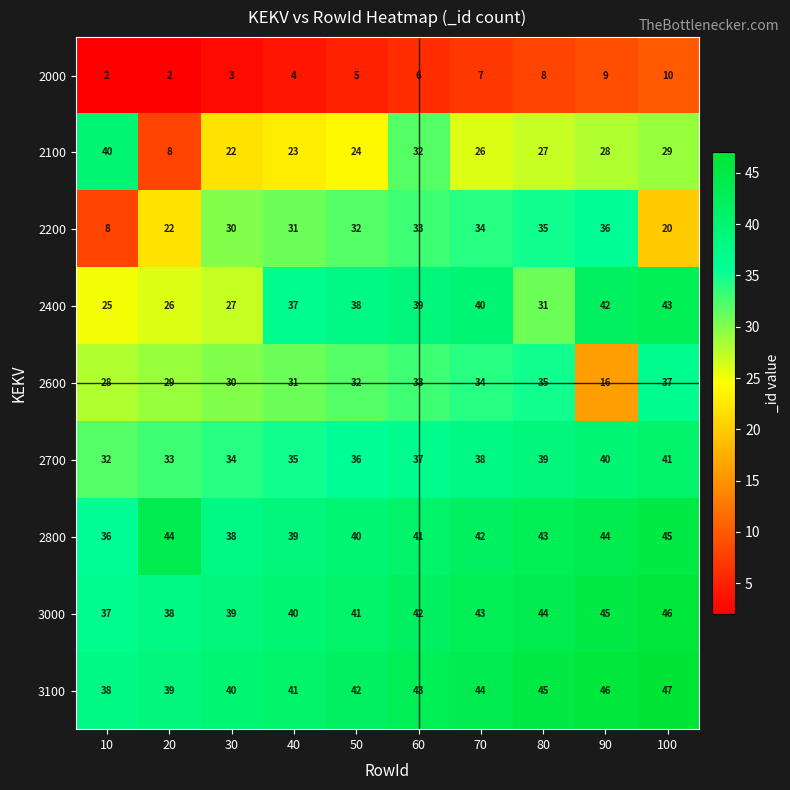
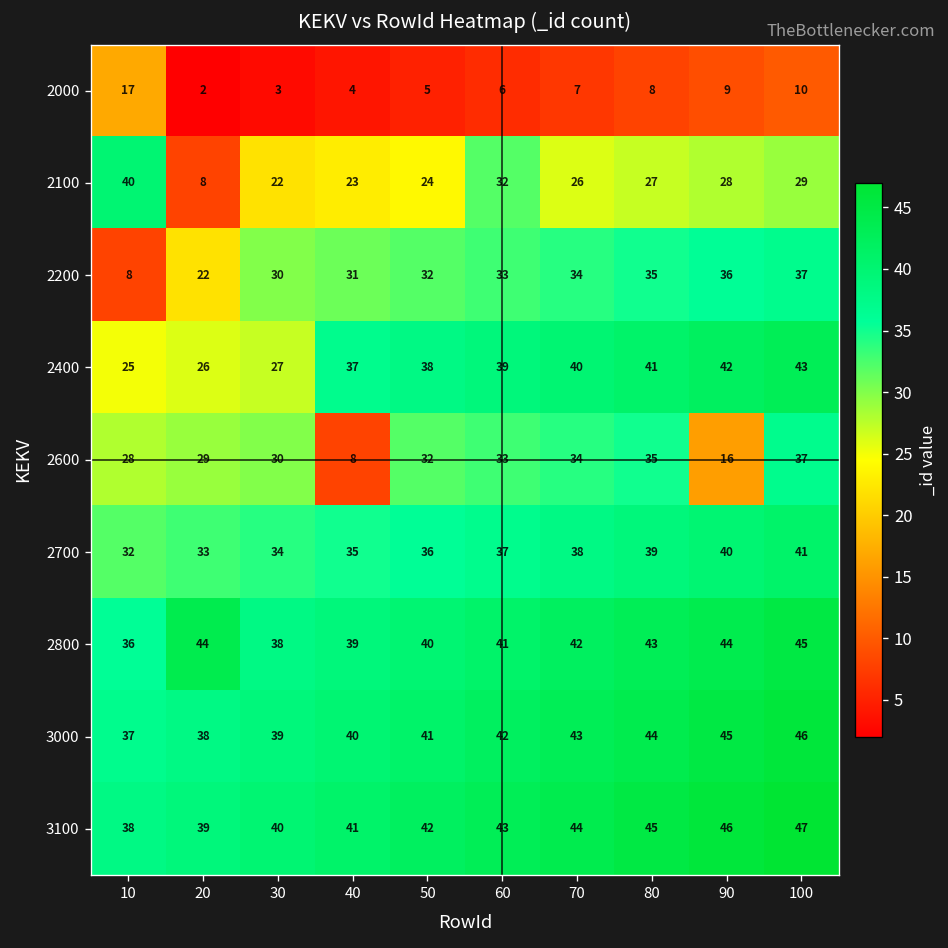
  {
    "2000": {
-     "10": 2,
+     "10": 17,
      "20": 2,
      "30": 3,
      "40": 4,
      "50": 5,
      "60": 6,
      "70": 7,
      "80": 8,
      "90": 9,
      "100": 10
    },
    "2100": {
      "10": 40,
      "20": 8,
      "30": 22,
      "40": 23,
      "50": 24,
      "60": 32,
      "70": 26,
      "80": 27,
      "90": 28,
      "100": 29
    },
    "2200": {
      "10": 8,
      "20": 22,
      "30": 30,
      "40": 31,
      "50": 32,
      "60": 33,
      "70": 34,
      "80": 35,
      "90": 36,
-     "100": 20
+     "100": 37
    },
    "2400": {
      "10": 25,
      "20": 26,
      "30": 27,
      "40": 37,
      "50": 38,
      "60": 39,
      "70": 40,
-     "80": 31,
+     "80": 41,
      "90": 42,
      "100": 43
    },
    "2600": {
      "10": 28,
      "20": 29,
      "30": 30,
-     "40": 31,
+     "40": 8,
      "50": 32,
      "60": 33,
      "70": 34,
      "80": 35,
      "90": 16,
      "100": 37
    },
    "2700": {
      "10": 32,
      "20": 33,
      "30": 34,
      "40": 35,
      "50": 36,
      "60": 37,
      "70": 38,
      "80": 39,
      "90": 40,
      "100": 41
    },
    "2800": {
      "10": 36,
      "20": 44,
      "30": 38,
      "40": 39,
      "50": 40,
      "60": 41,
      "70": 42,
      "80": 43,
      "90": 44,
      "100": 45
    },
    "3000": {
      "10": 37,
      "20": 38,
      "30": 39,
      "40": 40,
      "50": 41,
      "60": 42,
      "70": 43,
      "80": 44,
      "90": 45,
      "100": 46
    },
    "3100": {
      "10": 38,
      "20": 39,
      "30": 40,
      "40": 41,
      "50": 42,
      "60": 43,
      "70": 44,
      "80": 45,
      "90": 46,
      "100": 47
    }
  }
